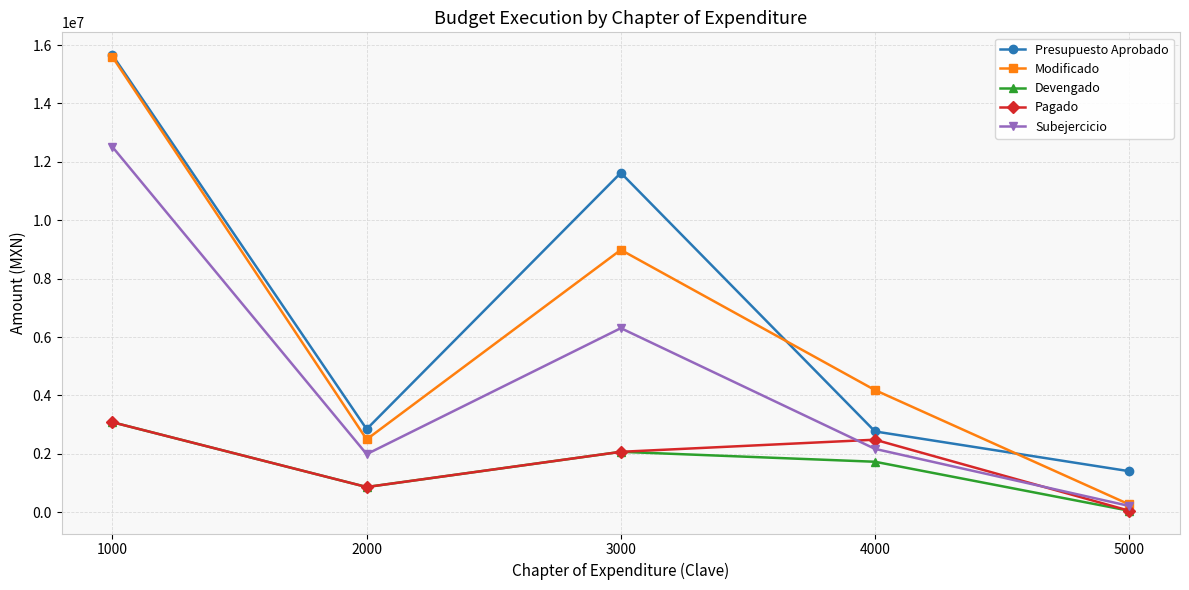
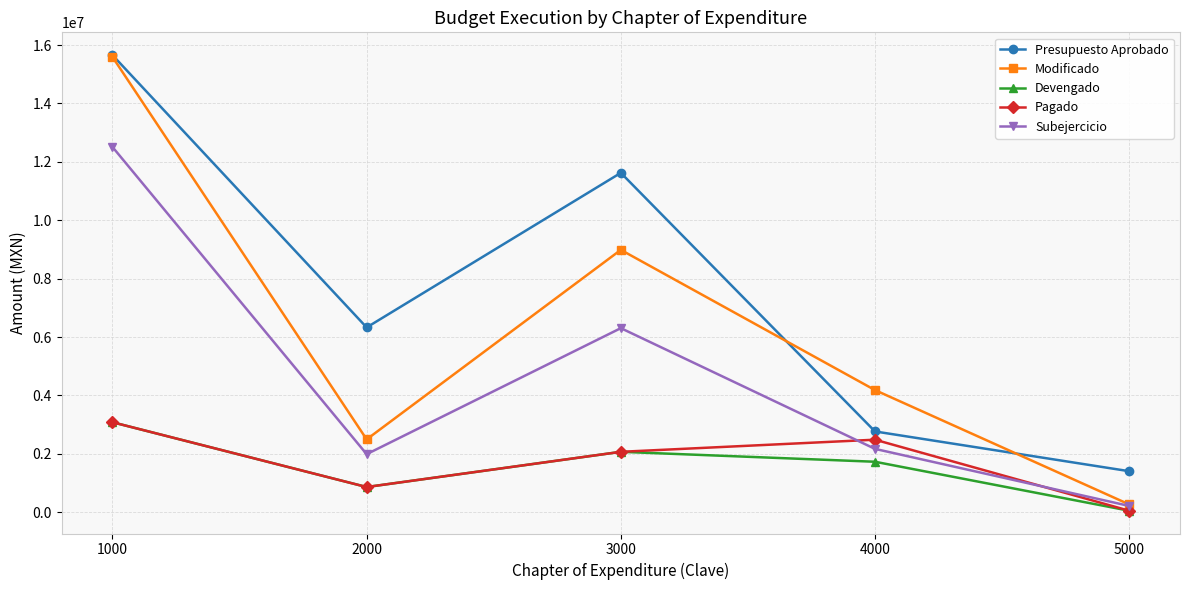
  {
    "Presupuesto Aprobado": {
-     "2000": 2800000,
+     "2000": 6300000,
      "3000": 11600000,
      "4000": 2800000,
      "5000": 1400000
    },
    "Modificado": {
      "2000": 2500000,
      "3000": 9000000,
      "4000": 4200000
    },
    "Devengado": {
      "4000": 1700000
    },
    "Pagado": {
      "4000": 2500000
    },
    "Subejercicio": {
      "1000": 12500000,
      "2000": 2000000,
      "3000": 6300000,
      "4000": 2200000
    }
  }
